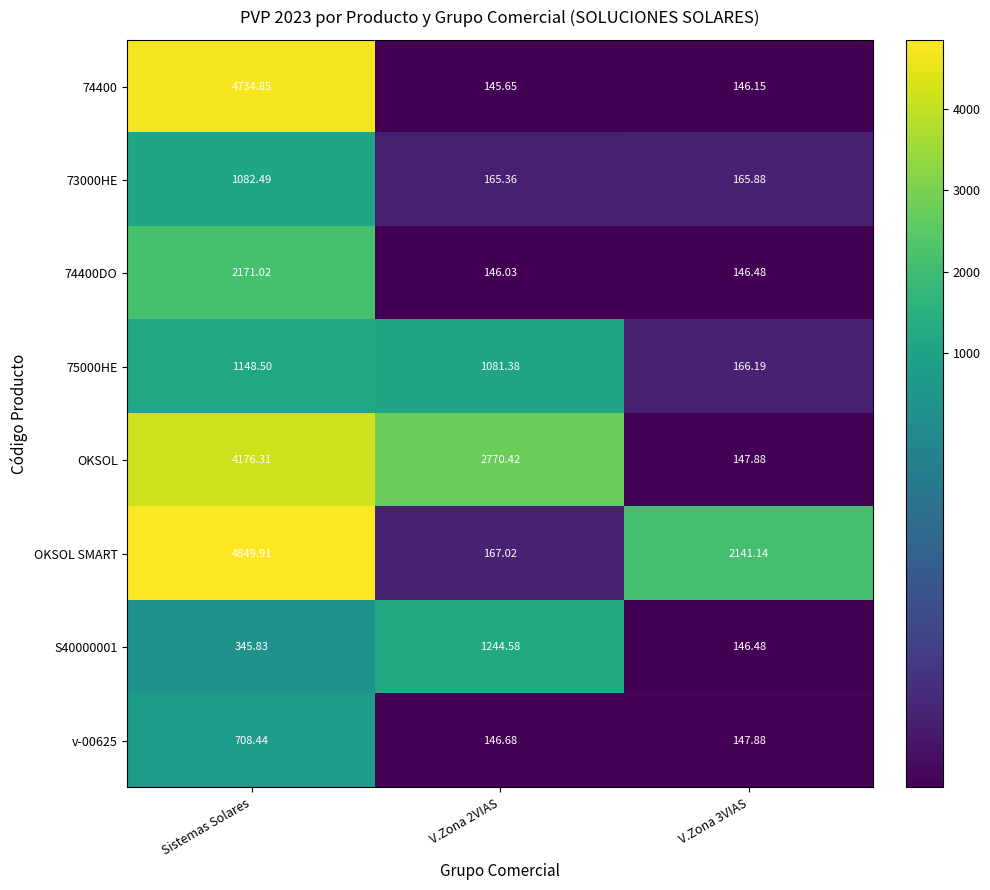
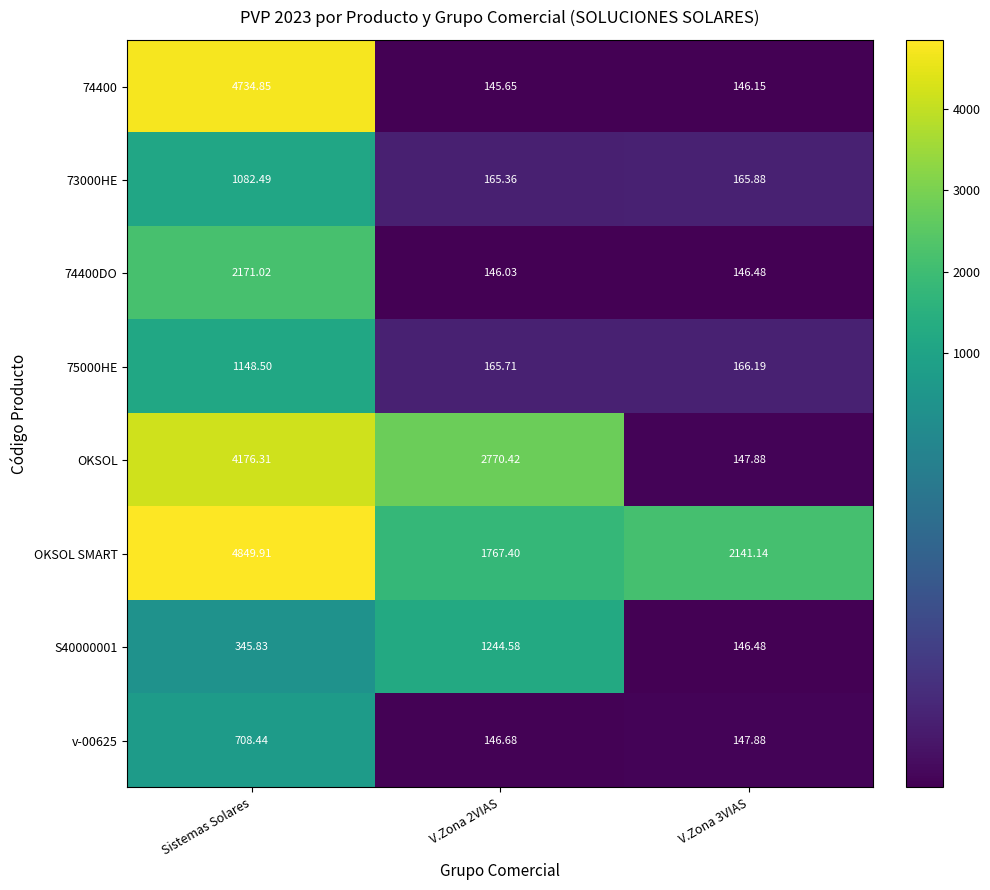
  {
    "74400": {
      "Sistemas Solares": 4734.85,
      "V.Zona 2VIAS": 145.65,
      "V.Zona 3VIAS": 146.15
    },
    "73000HE": {
      "Sistemas Solares": 1082.49,
      "V.Zona 2VIAS": 165.36,
      "V.Zona 3VIAS": 165.88
    },
    "74400DO": {
      "Sistemas Solares": 2171.02,
      "V.Zona 2VIAS": 146.03,
      "V.Zona 3VIAS": 146.48
    },
    "75000HE": {
      "Sistemas Solares": 1148.50,
-     "V.Zona 2VIAS": 1081.38,
+     "V.Zona 2VIAS": 165.71,
      "V.Zona 3VIAS": 166.19
    },
    "OKSOL": {
      "Sistemas Solares": 4176.31,
      "V.Zona 2VIAS": 2770.42,
      "V.Zona 3VIAS": 147.88
    },
    "OKSOL SMART": {
      "Sistemas Solares": 4849.91,
-     "V.Zona 2VIAS": 167.02,
+     "V.Zona 2VIAS": 1767.40,
      "V.Zona 3VIAS": 2141.14
    },
    "S40000001": {
      "Sistemas Solares": 345.83,
      "V.Zona 2VIAS": 1244.58,
      "V.Zona 3VIAS": 146.48
    },
    "v-00625": {
      "Sistemas Solares": 708.44,
      "V.Zona 2VIAS": 146.68,
      "V.Zona 3VIAS": 147.88
    }
  }
